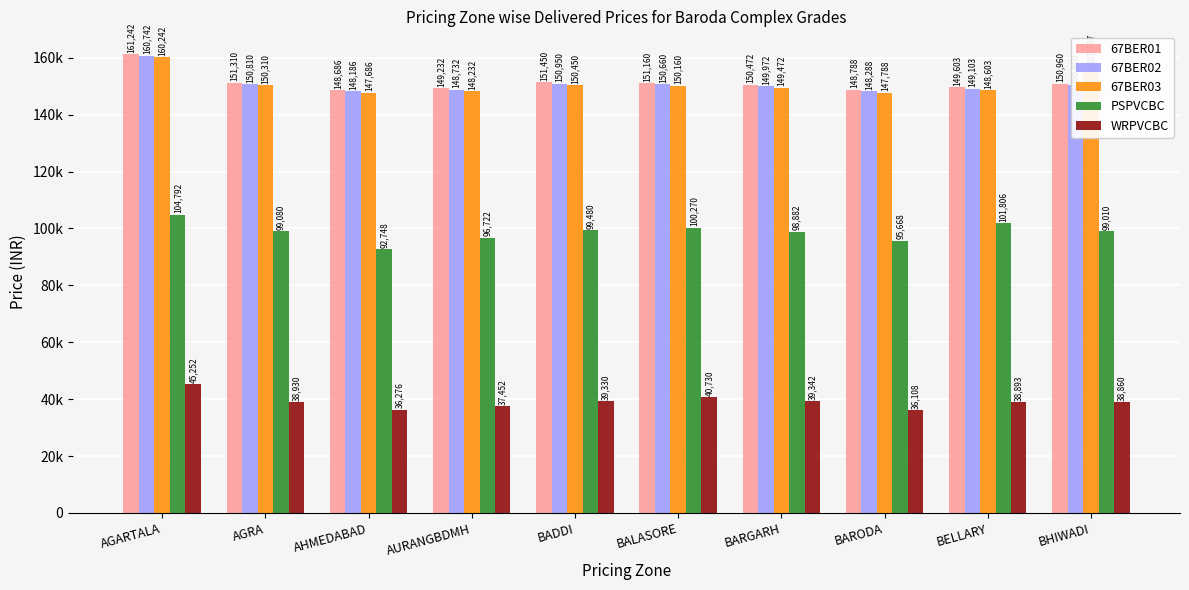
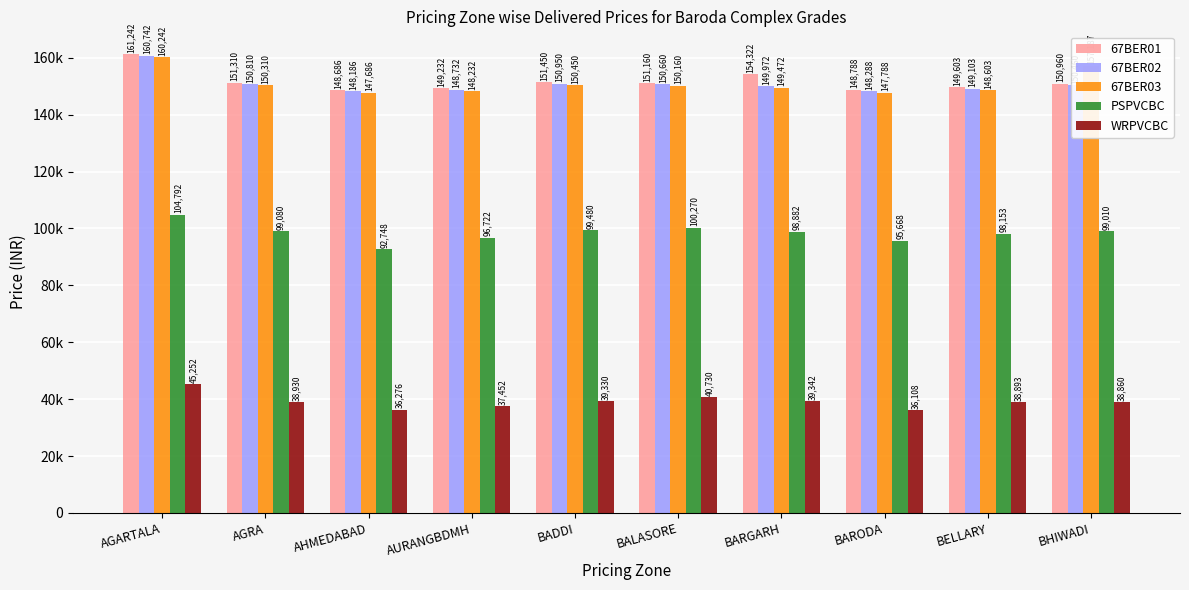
  {
    "67BER01": {
      "AGARTALA": "161,242",
      "AGRA": "151,310",
      "AHMEDABAD": "148,686",
      "AURANGBDMH": "149,232",
      "BADDI": "151,450",
      "BALASORE": "151,160",
-     "BARGARH": "150,472",
+     "BARGARH": "154,322",
      "BARODA": "148,788",
      "BELLARY": "149,603",
      "BHIWADI": "150,960"
    },
    "67BER02": {
      "AGARTALA": "160,742",
      "AGRA": "150,810",
      "AHMEDABAD": "148,186",
      "AURANGBDMH": "148,732",
      "BADDI": "150,950",
      "BALASORE": "150,660",
      "BARGARH": "149,972",
      "BARODA": "148,288",
      "BELLARY": "149,103"
    },
    "67BER03": {
      "AGARTALA": "160,242",
      "AGRA": "150,310",
      "AHMEDABAD": "147,686",
      "AURANGBDMH": "148,232",
      "BADDI": "150,450",
      "BALASORE": "150,160",
      "BARGARH": "149,472",
      "BARODA": "147,788",
      "BELLARY": "148,603"
    },
    "PSPVCBC": {
      "AGARTALA": "104,792",
      "AGRA": "99,080",
      "AHMEDABAD": "92,748",
      "AURANGBDMH": "96,722",
      "BADDI": "99,480",
      "BALASORE": "100,270",
      "BARGARH": "98,882",
      "BARODA": "95,668",
-     "BELLARY": "101,806",
+     "BELLARY": "98,153",
      "BHIWADI": "99,010"
    },
    "WRPVCBC": {
      "AGARTALA": "45,252",
      "AGRA": "38,930",
      "AHMEDABAD": "36,276",
      "AURANGBDMH": "37,452",
      "BADDI": "39,330",
      "BALASORE": "40,730",
      "BARGARH": "39,342",
      "BARODA": "36,108",
      "BELLARY": "38,893",
      "BHIWADI": "38,860"
    }
  }
